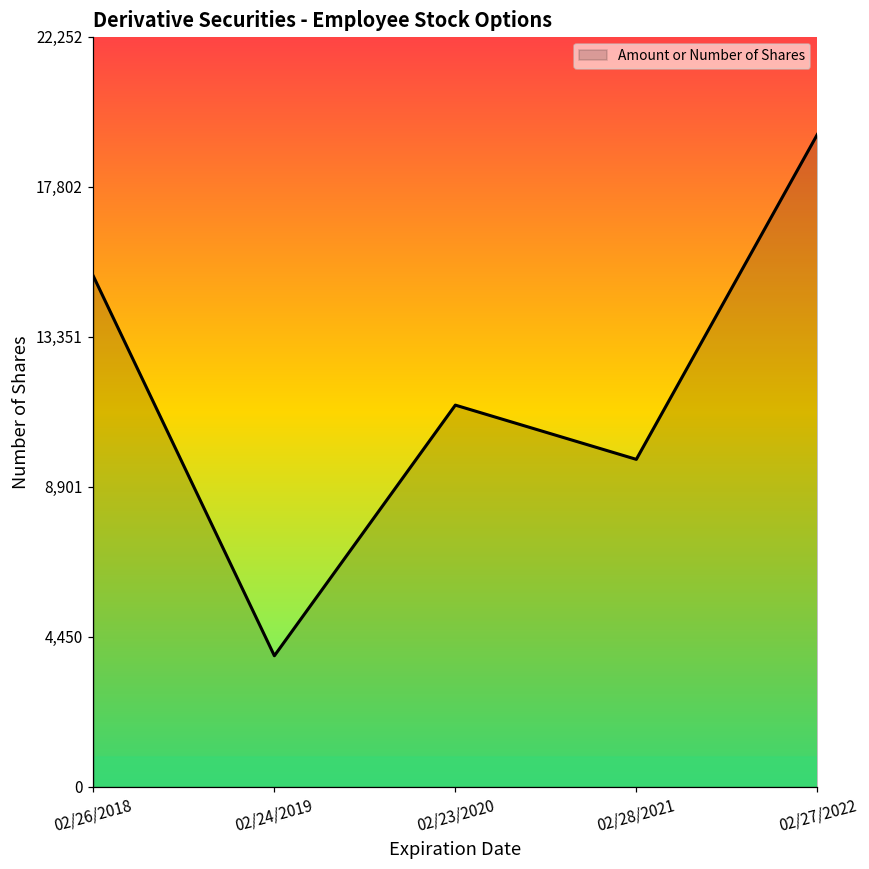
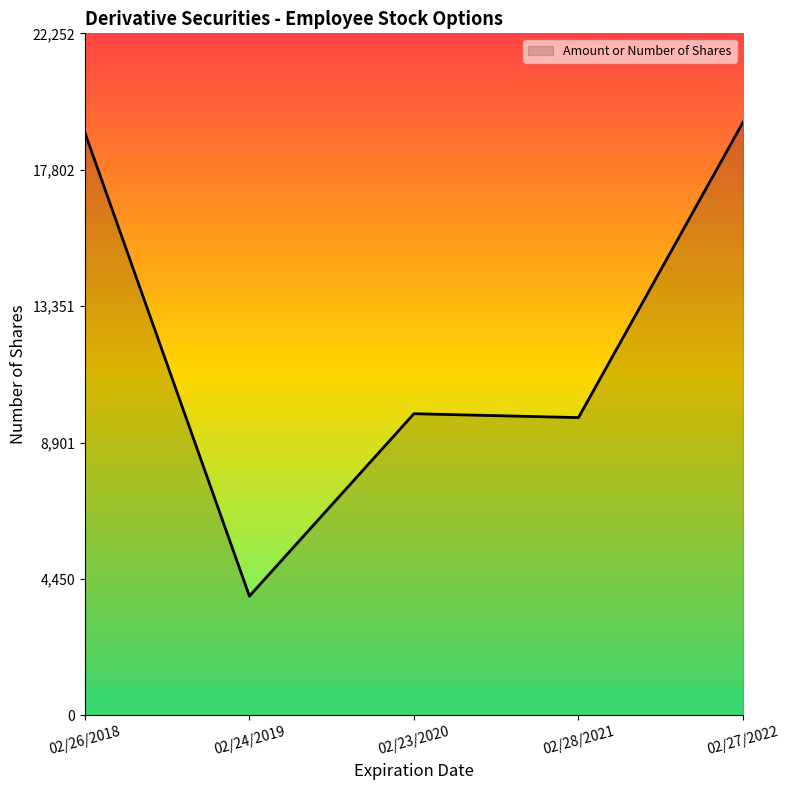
  {
-   "02/26/2018": "15,100",
+   "02/26/2018": "19,000",
    "02/24/2019": "3,900",
-   "02/23/2020": "11,300",
+   "02/23/2020": "9,800",
    "02/28/2021": "9,700",
    "02/27/2022": "19,400"
  }
